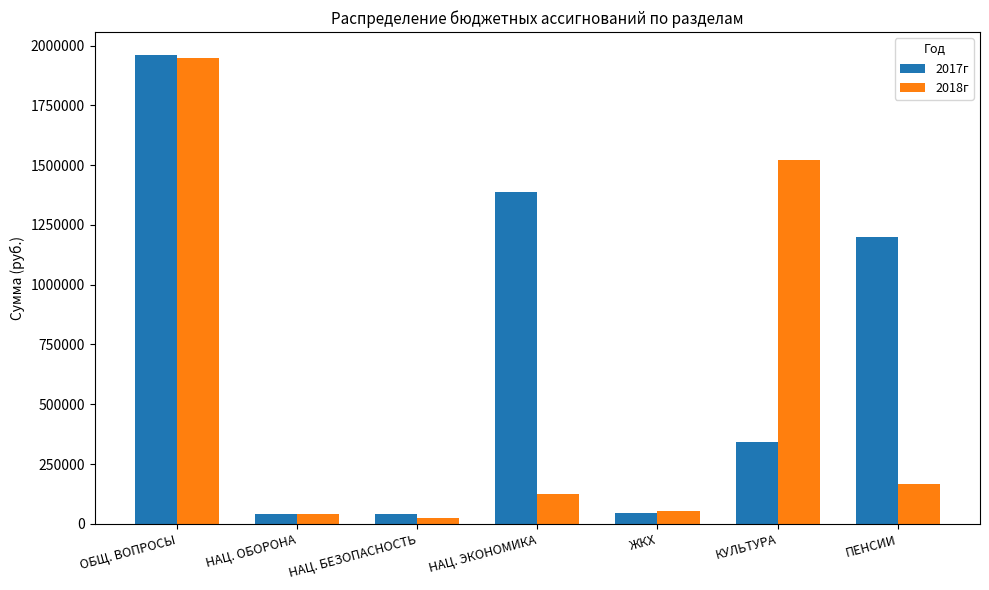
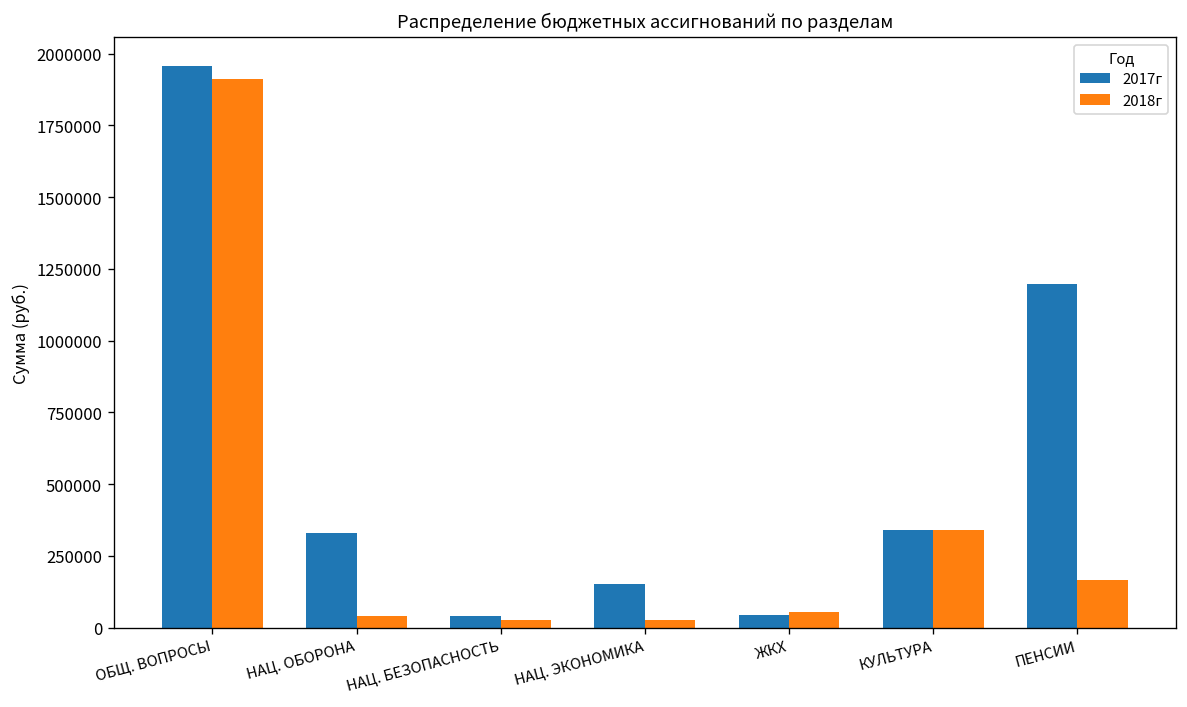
  {
    "2017г": {
      "ОБЩ. ВОПРОСЫ": 1960000,
-     "НАЦ. ОБОРОНА": 40000,
+     "НАЦ. ОБОРОНА": 330000,
      "НАЦ. БЕЗОПАСНОСТЬ": 40000,
-     "НАЦ. ЭКОНОМИКА": 1390000,
+     "НАЦ. ЭКОНОМИКА": 150000,
      "ЖКХ": 50000,
      "КУЛЬТУРА": 340000,
      "ПЕНСИИ": 1200000
    },
    "2018г": {
-     "ОБЩ. ВОПРОСЫ": 1950000,
+     "ОБЩ. ВОПРОСЫ": 1910000,
      "НАЦ. ОБОРОНА": 40000,
      "НАЦ. БЕЗОПАСНОСТЬ": 20000,
-     "НАЦ. ЭКОНОМИКА": 130000,
+     "НАЦ. ЭКОНОМИКА": 30000,
      "ЖКХ": 60000,
-     "КУЛЬТУРА": 1520000,
+     "КУЛЬТУРА": 340000,
      "ПЕНСИИ": 160000
    }
  }
